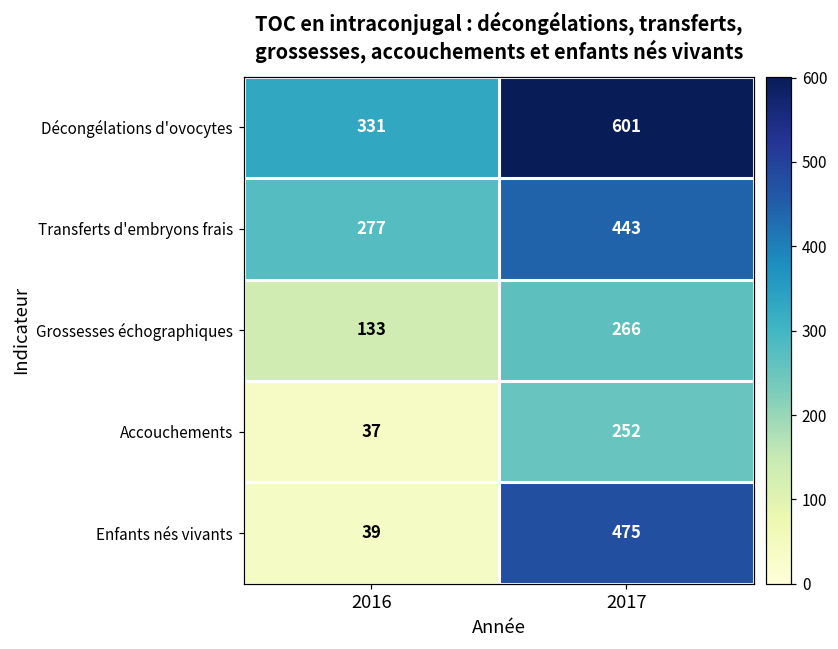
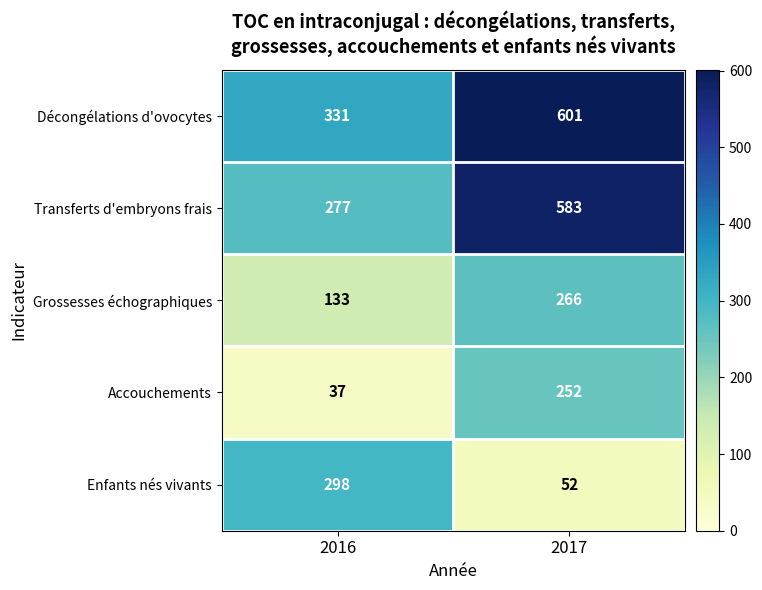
  {
    "Décongélations d'ovocytes": {
      "2016": 331,
      "2017": 601
    },
    "Transferts d'embryons frais": {
      "2016": 277,
-     "2017": 443
+     "2017": 583
    },
    "Grossesses échographiques": {
      "2016": 133,
      "2017": 266
    },
    "Accouchements": {
      "2016": 37,
      "2017": 252
    },
    "Enfants nés vivants": {
-     "2016": 39,
-     "2017": 475
+     "2016": 298,
+     "2017": 52
    }
  }
